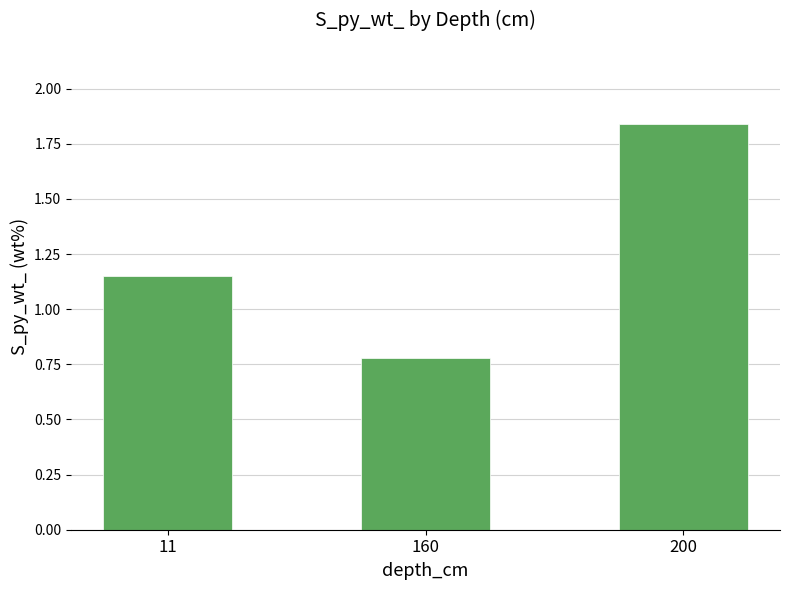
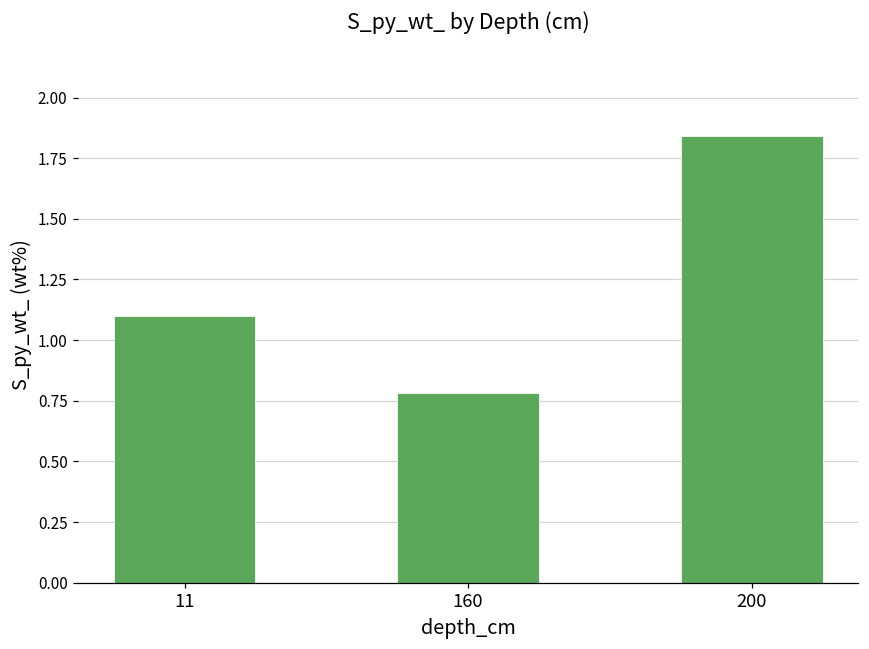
  {
-   "11": 1.15,
+   "11": 1.10,
    "160": 0.78,
    "200": 1.84
  }
